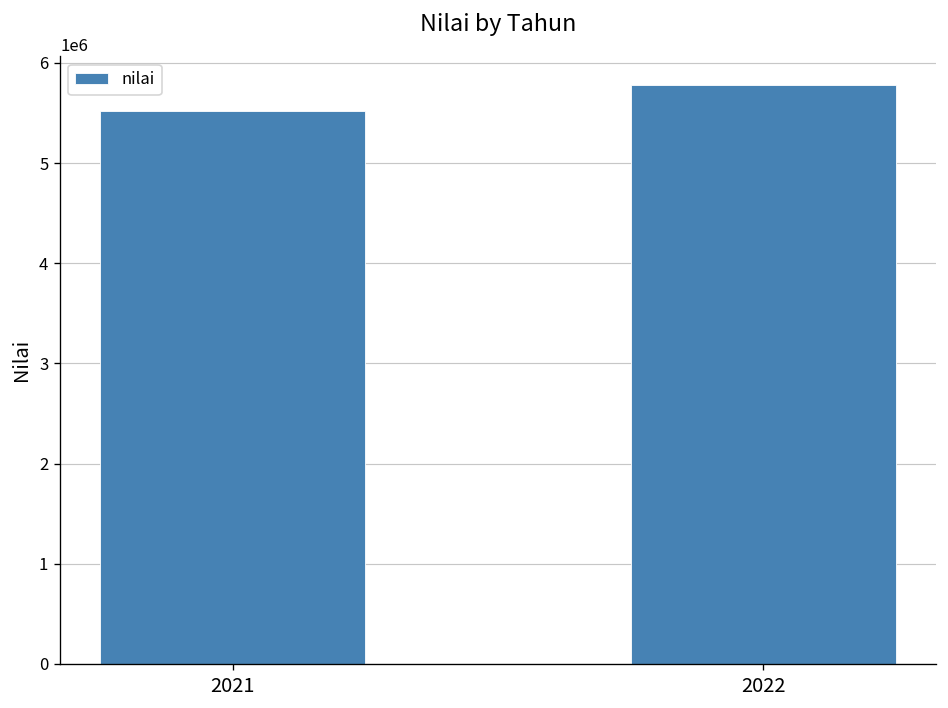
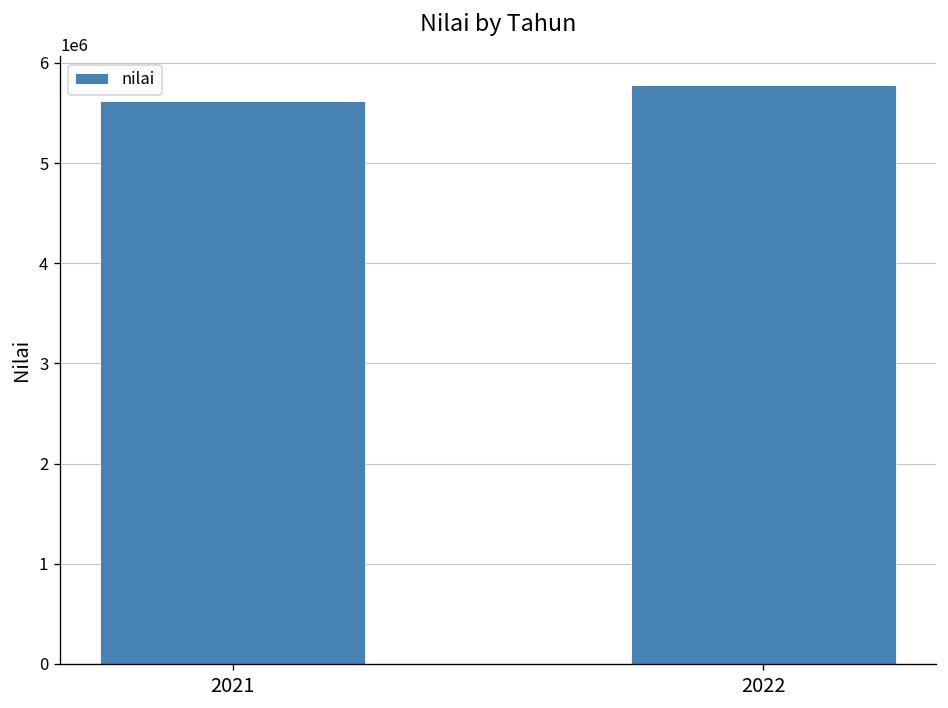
  {
-   "2021": 5500000,
+   "2021": 5600000,
    "2022": 5800000
  }
